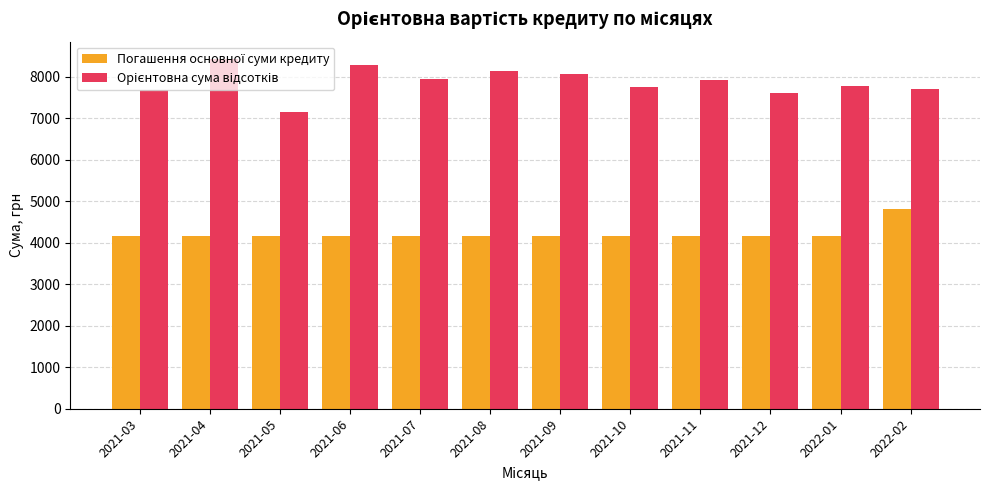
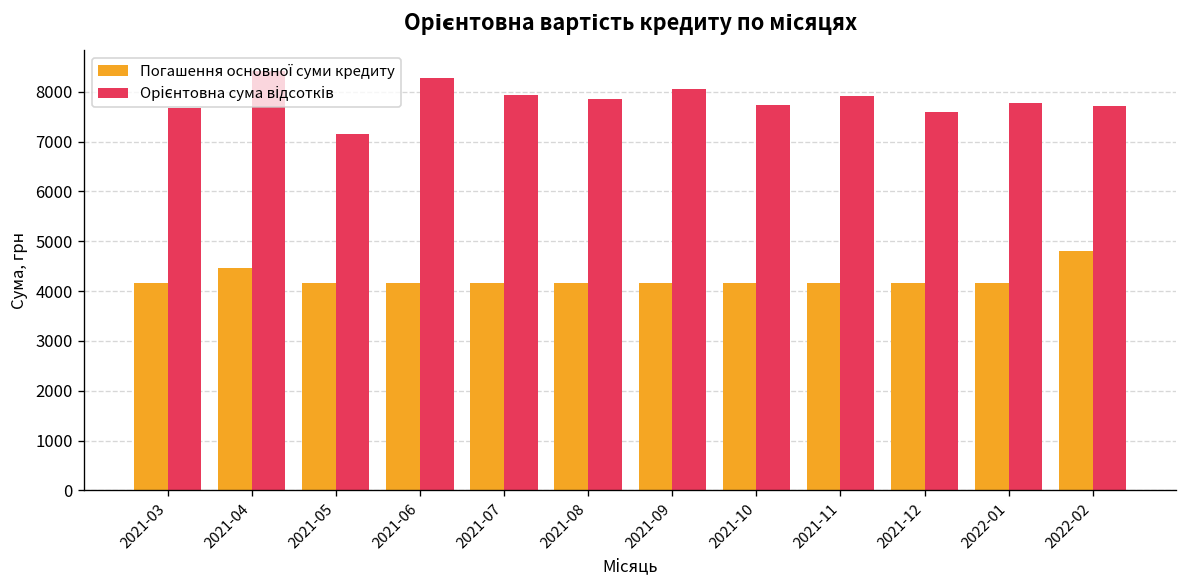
  {
    "Погашення основної суми кредиту": {
      "2021-03": 4200,
-     "2021-04": 4200,
+     "2021-04": 4500,
      "2021-05": 4200,
      "2021-06": 4200,
      "2021-07": 4200,
      "2021-08": 4200,
      "2021-09": 4200,
      "2021-10": 4200,
      "2021-11": 4200,
      "2021-12": 4200,
      "2022-01": 4200,
      "2022-02": 4800
    },
    "Орієнтовна сума відсотків": {
      "2021-03": 7700,
      "2021-05": 7100,
      "2021-06": 8300,
      "2021-07": 7900,
-     "2021-08": 8100,
+     "2021-08": 7900,
      "2021-09": 8100,
      "2021-10": 7700,
      "2021-11": 7900,
      "2021-12": 7600,
      "2022-01": 7800,
      "2022-02": 7700
    }
  }
